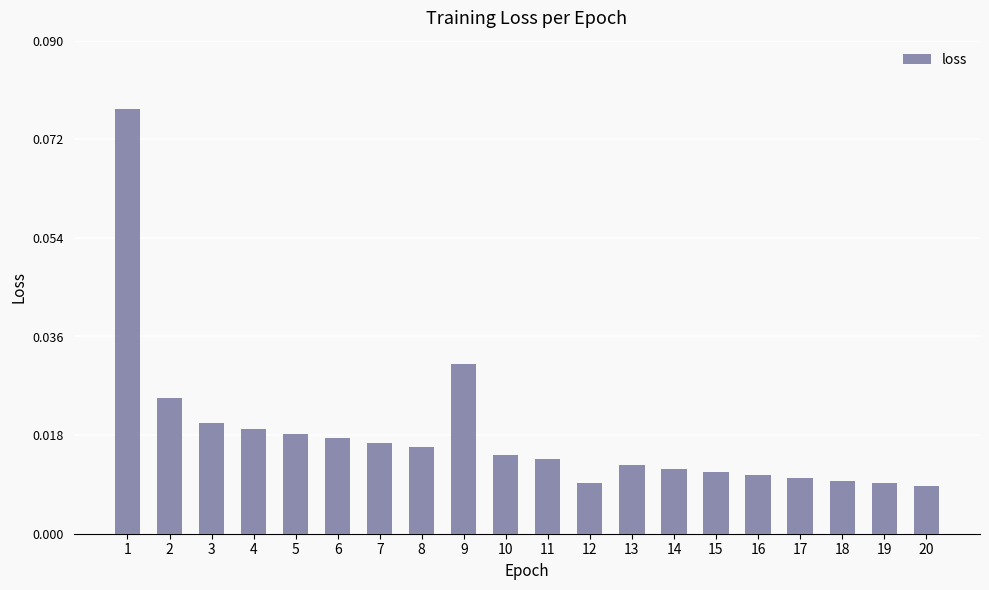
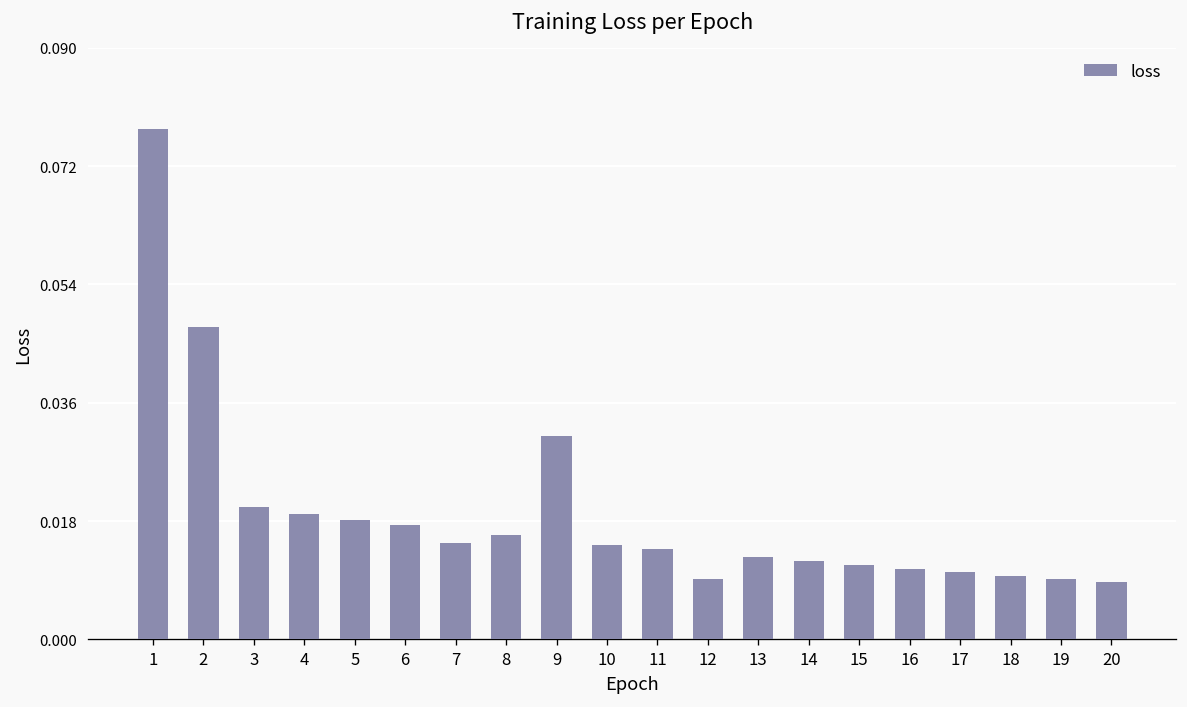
  {
    "1": 0.078,
-   "2": 0.025,
+   "2": 0.048,
    "3": 0.020,
    "4": 0.019,
    "5": 0.018,
    "6": 0.017,
-   "7": 0.017,
+   "7": 0.015,
    "8": 0.016,
    "9": 0.031,
    "10": 0.014,
    "11": 0.014,
    "12": 0.009,
    "13": 0.013,
    "14": 0.012,
    "15": 0.011,
    "16": 0.011,
    "17": 0.010,
    "18": 0.010,
    "19": 0.009,
    "20": 0.009
  }
